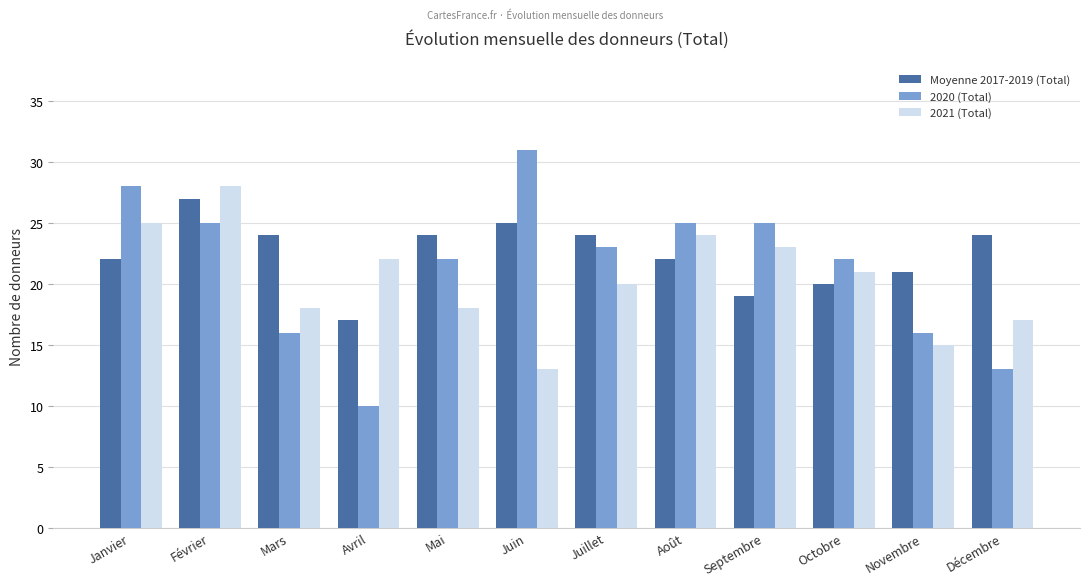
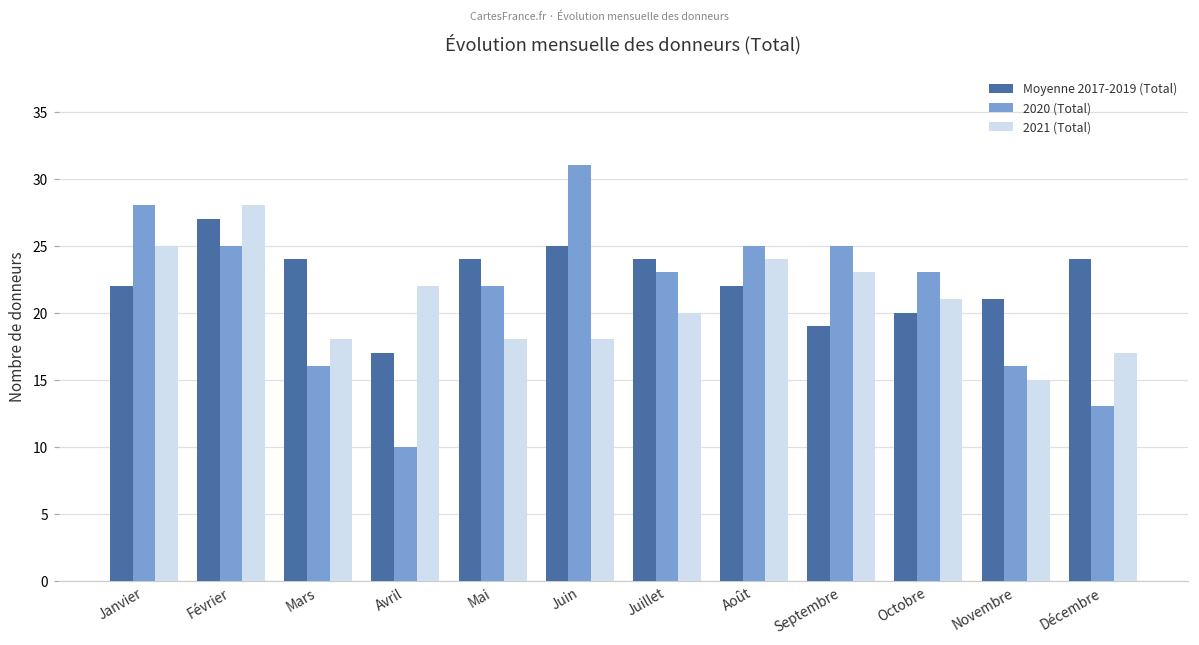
  {
    "Moyenne 2017-2019 (Total)": {
      "Janvier": 22,
      "Février": 27,
      "Mars": 24,
      "Avril": 17,
      "Mai": 24,
      "Juin": 25,
      "Juillet": 24,
      "Août": 22,
      "Septembre": 19,
      "Octobre": 20,
      "Novembre": 21,
      "Décembre": 24
    },
    "2020 (Total)": {
      "Janvier": 28,
      "Février": 25,
      "Mars": 16,
      "Avril": 10,
      "Mai": 22,
      "Juin": 31,
      "Juillet": 23,
      "Août": 25,
      "Septembre": 25,
-     "Octobre": 22,
+     "Octobre": 23,
      "Novembre": 16,
      "Décembre": 13
    },
    "2021 (Total)": {
      "Janvier": 25,
      "Février": 28,
      "Mars": 18,
      "Avril": 22,
      "Mai": 18,
-     "Juin": 13,
+     "Juin": 18,
      "Juillet": 20,
      "Août": 24,
      "Septembre": 23,
      "Octobre": 21,
      "Novembre": 15,
      "Décembre": 17
    }
  }
